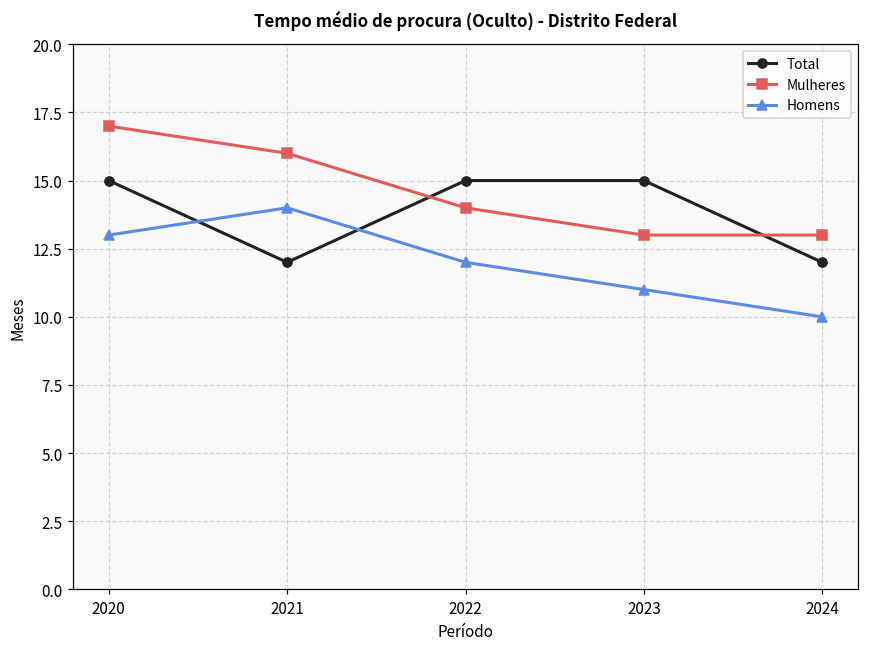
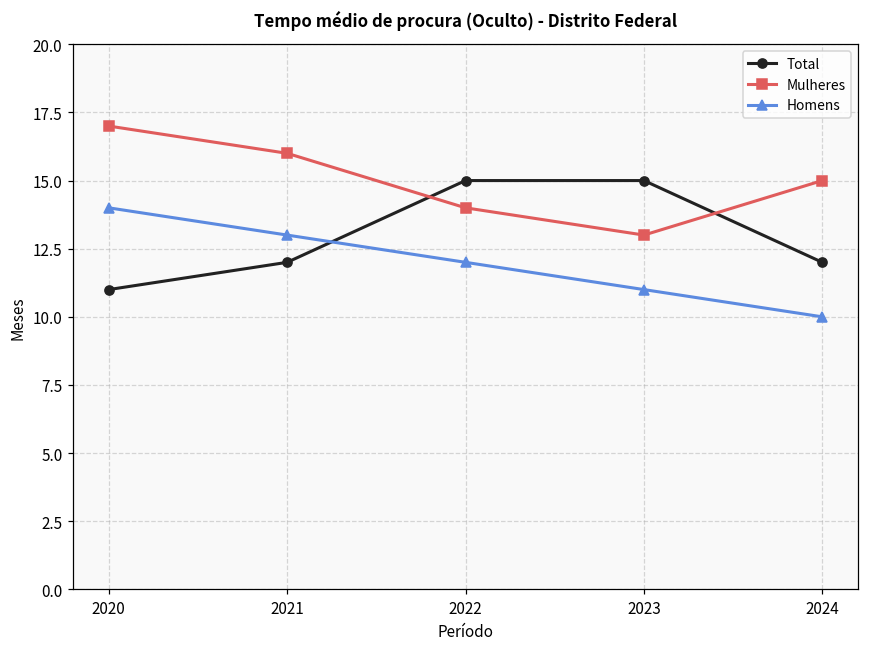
  {
    "Total": {
-     "2020": 15,
+     "2020": 11,
      "2021": 12,
      "2022": 15,
      "2023": 15,
      "2024": 12
    },
    "Mulheres": {
      "2020": 17,
      "2021": 16,
      "2022": 14,
      "2023": 13,
-     "2024": 13
+     "2024": 15
    },
    "Homens": {
-     "2020": 13,
-     "2021": 14,
+     "2020": 14,
+     "2021": 13,
      "2022": 12,
      "2023": 11,
      "2024": 10
    }
  }
